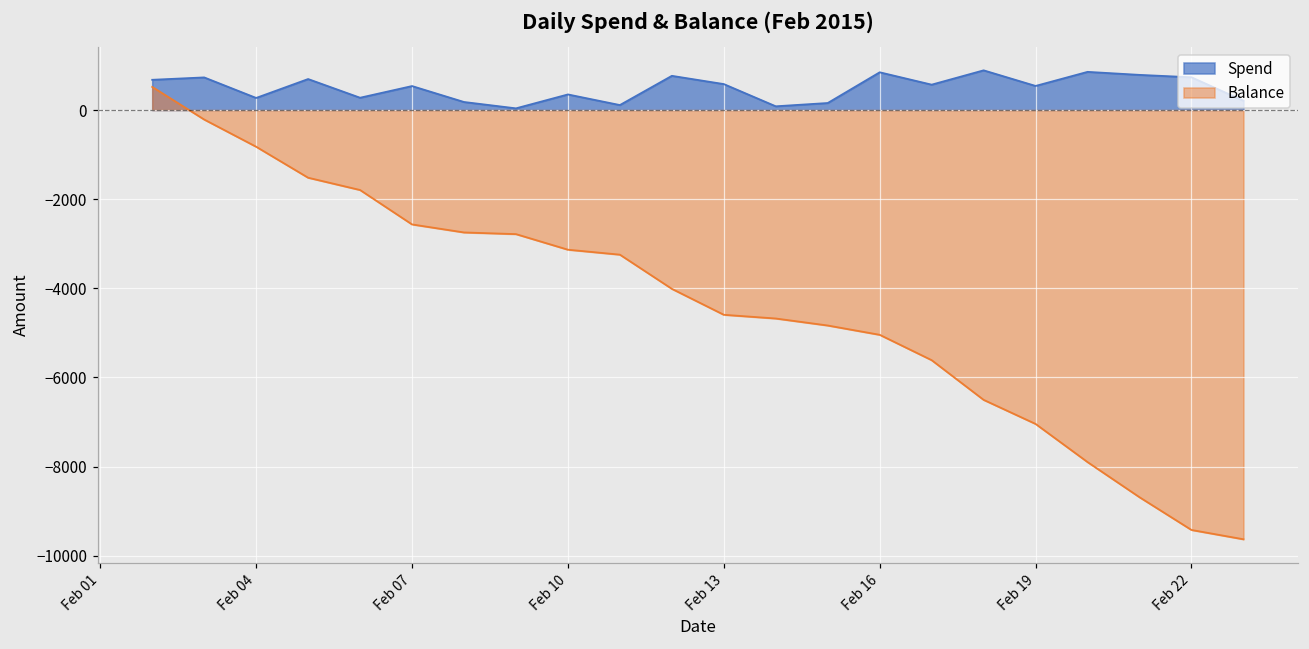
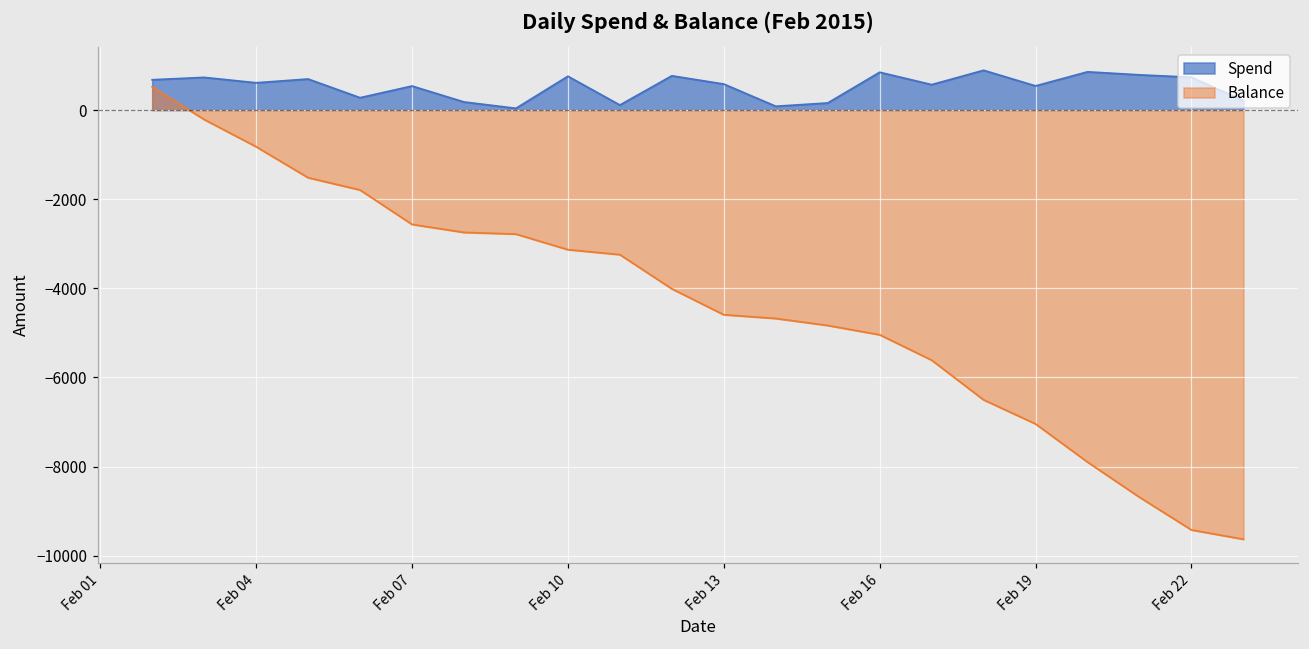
  {
    "Spend": {
-     "Feb 04": 300,
+     "Feb 04": 600,
      "Feb 07": 500,
-     "Feb 10": 300,
+     "Feb 10": 800,
      "Feb 13": 600,
      "Feb 16": 800,
      "Feb 19": 500
    }
  }
